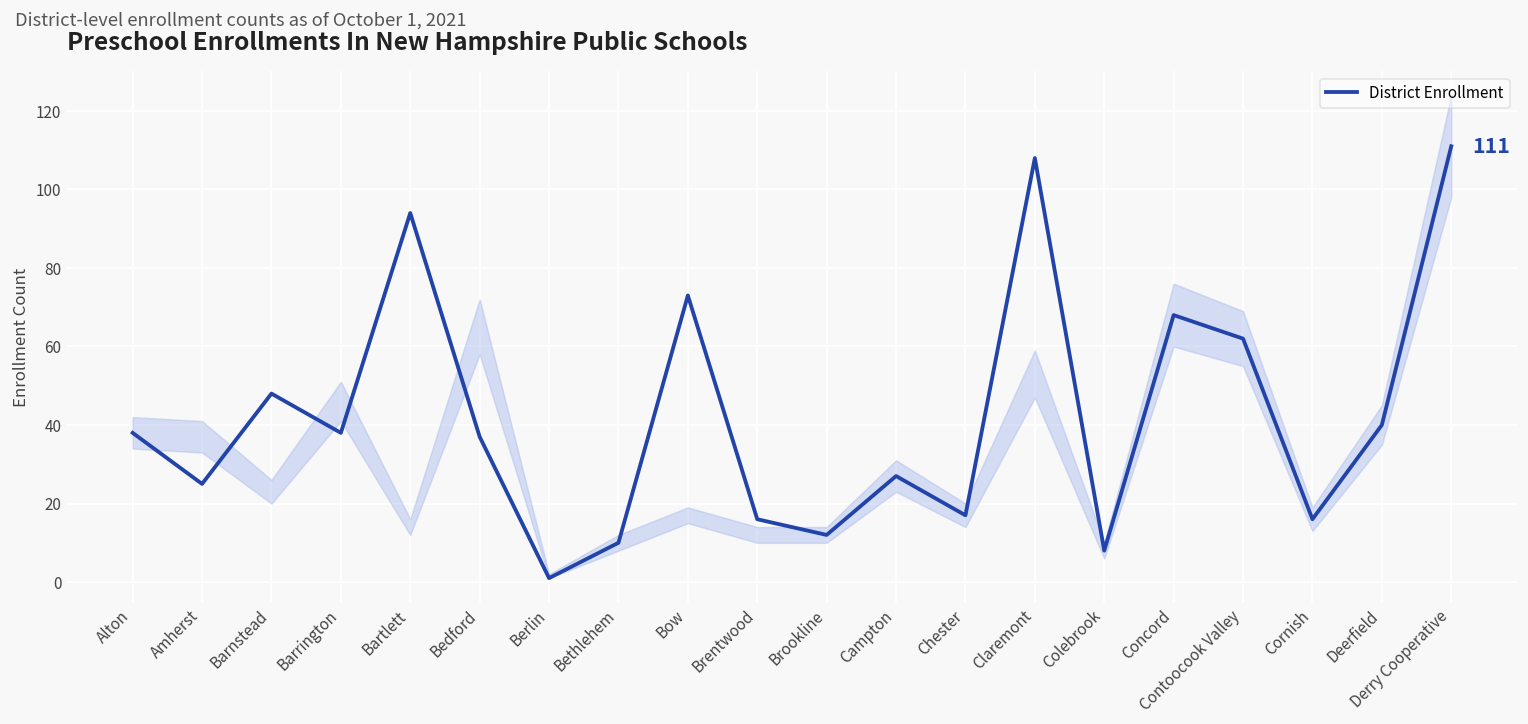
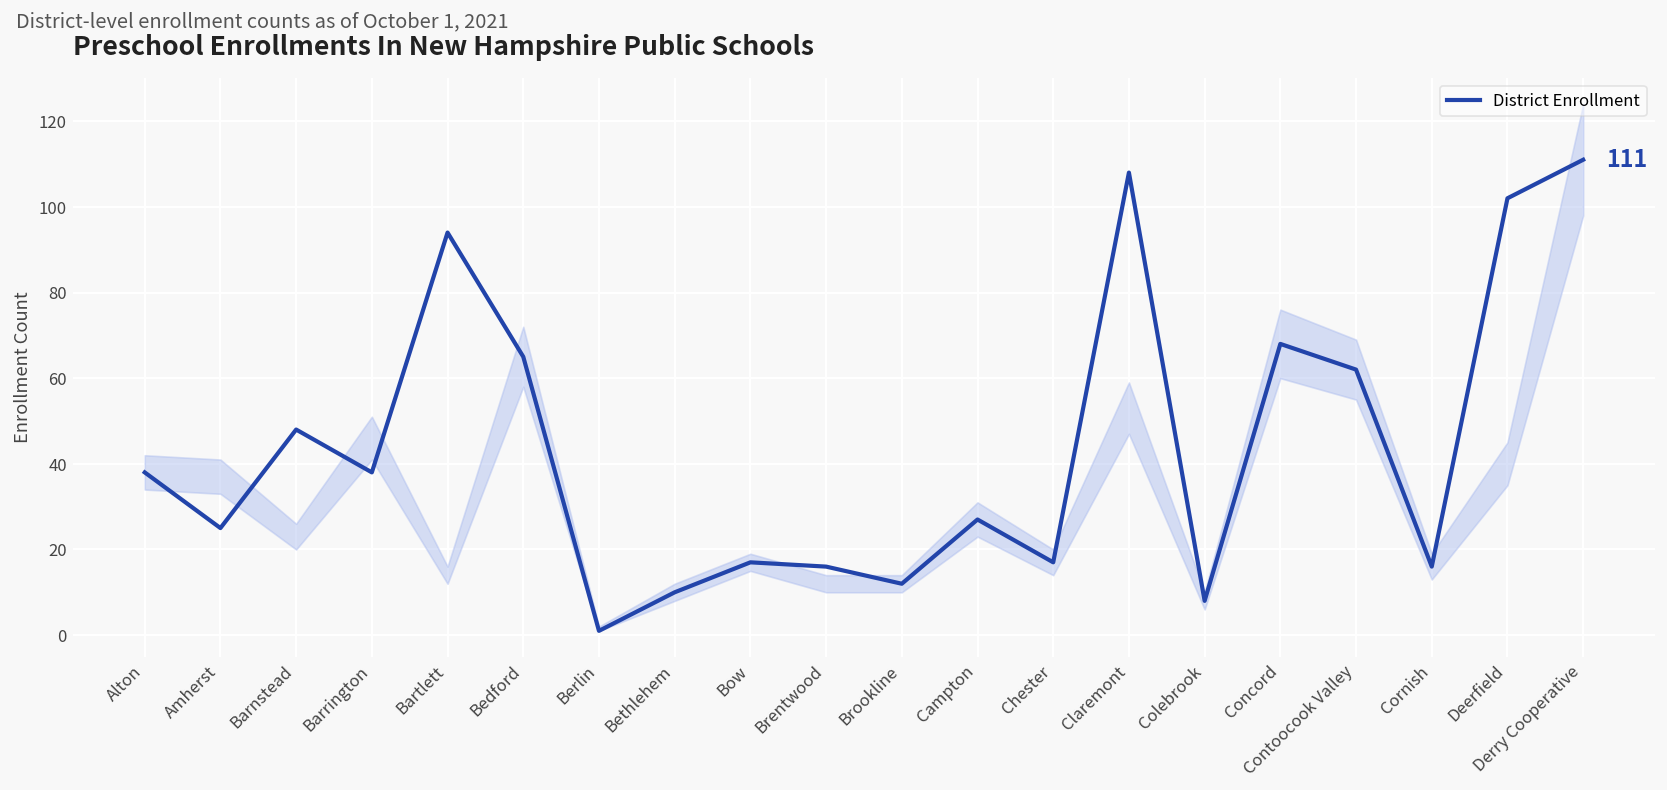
  {
    "District Enrollment": {
      "Alton": 38,
      "Amherst": 25,
      "Barnstead": 48,
      "Barrington": 38,
      "Bartlett": 94,
-     "Bedford": 37,
+     "Bedford": 65,
      "Berlin": 1,
      "Bethlehem": 10,
-     "Bow": 73,
+     "Bow": 17,
      "Brentwood": 16,
      "Brookline": 12,
      "Campton": 27,
      "Chester": 17,
      "Claremont": 108,
      "Colebrook": 8,
      "Concord": 68,
      "Contoocook Valley": 62,
      "Cornish": 16,
-     "Deerfield": 40
+     "Deerfield": 102
    }
  }
